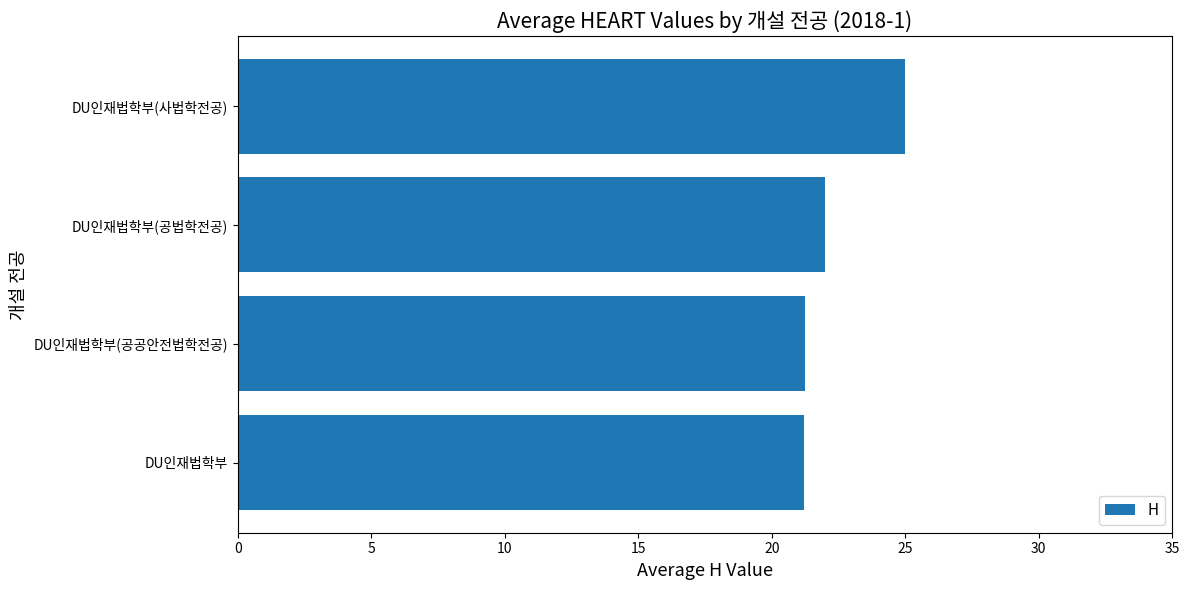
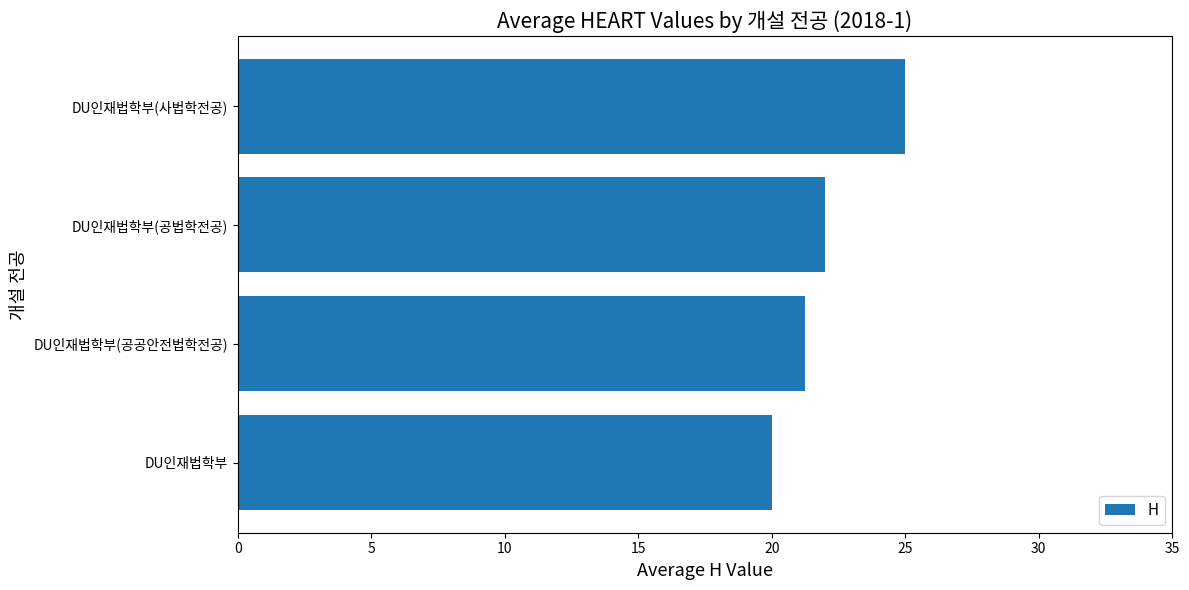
  {
    "DU인재법학부(사법학전공)": 25.0,
    "DU인재법학부(공법학전공)": 22.0,
    "DU인재법학부(공공안전법학전공)": 21.3,
-   "DU인재법학부": 21.2
+   "DU인재법학부": 20.0
  }
